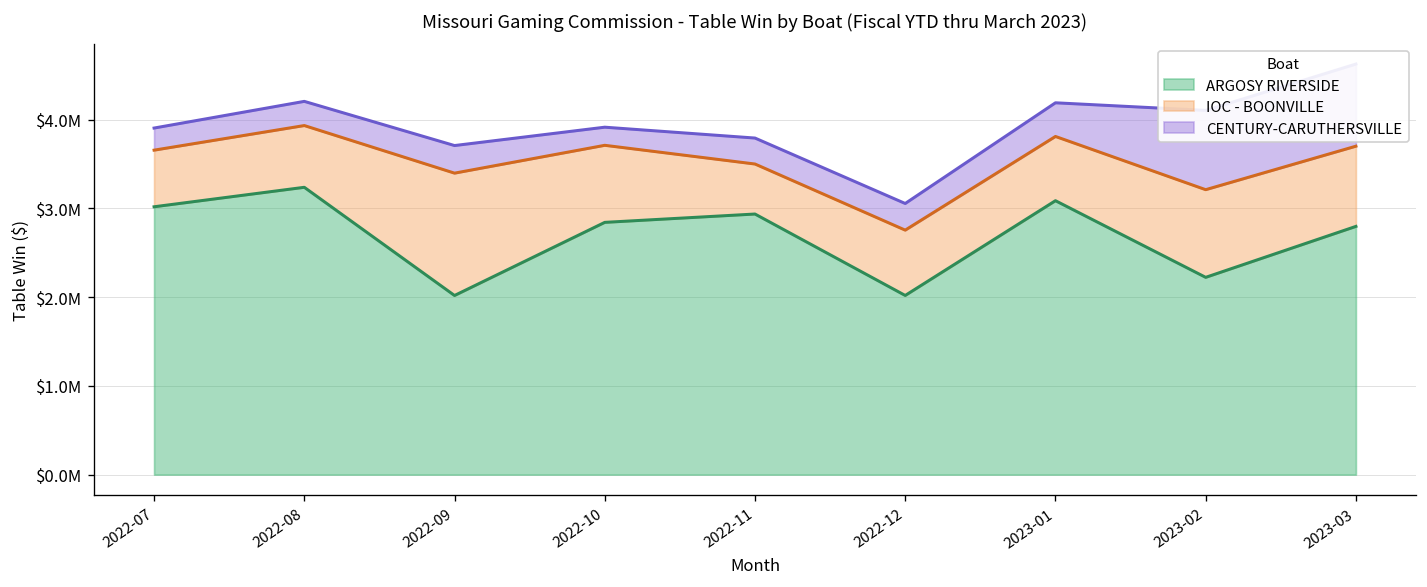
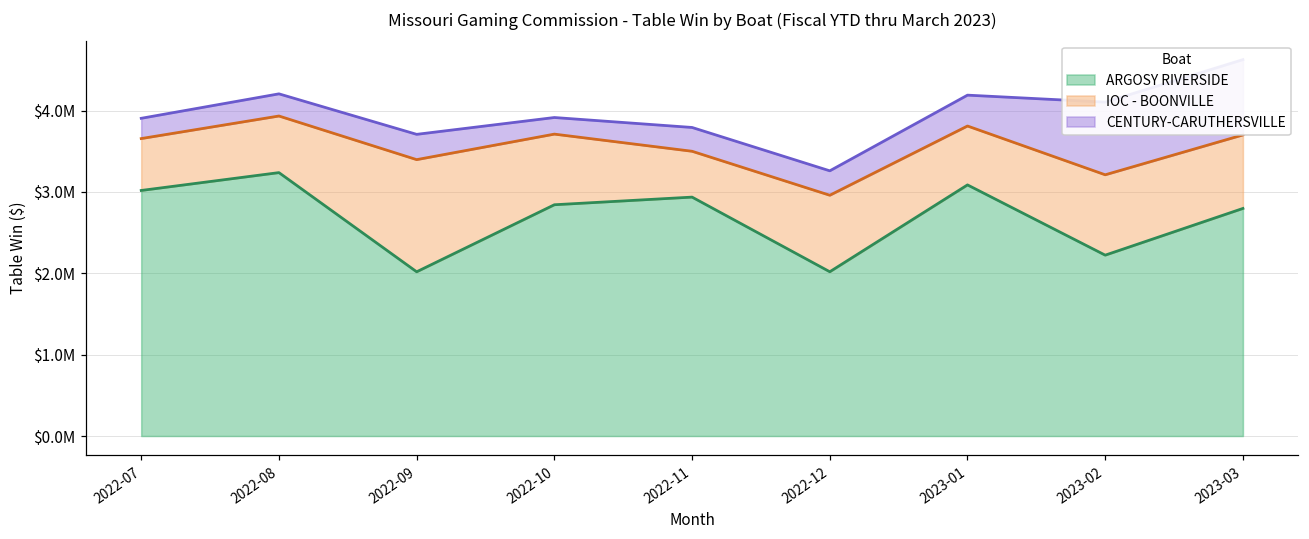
  {
    "ARGOSY RIVERSIDE": {
      "2022-07": "$3000000",
      "2022-08": "$3200000",
      "2022-09": "$2000000",
      "2022-10": "$2800000",
      "2022-11": "$2900000",
      "2022-12": "$2000000",
      "2023-01": "$3100000",
      "2023-02": "$2200000",
      "2023-03": "$2800000"
    },
    "IOC - BOONVILLE": {
      "2022-07": "$600000",
      "2022-08": "$700000",
      "2022-09": "$1400000",
      "2022-10": "$900000",
      "2022-11": "$600000",
-     "2022-12": "$700000",
+     "2022-12": "$900000",
      "2023-01": "$700000",
      "2023-02": "$1000000"
    },
    "CENTURY-CARUTHERSVILLE": {
      "2022-07": "$200000",
      "2022-08": "$300000",
      "2022-09": "$300000",
      "2022-10": "$200000",
      "2022-11": "$300000",
      "2022-12": "$300000",
      "2023-01": "$400000"
    }
  }
